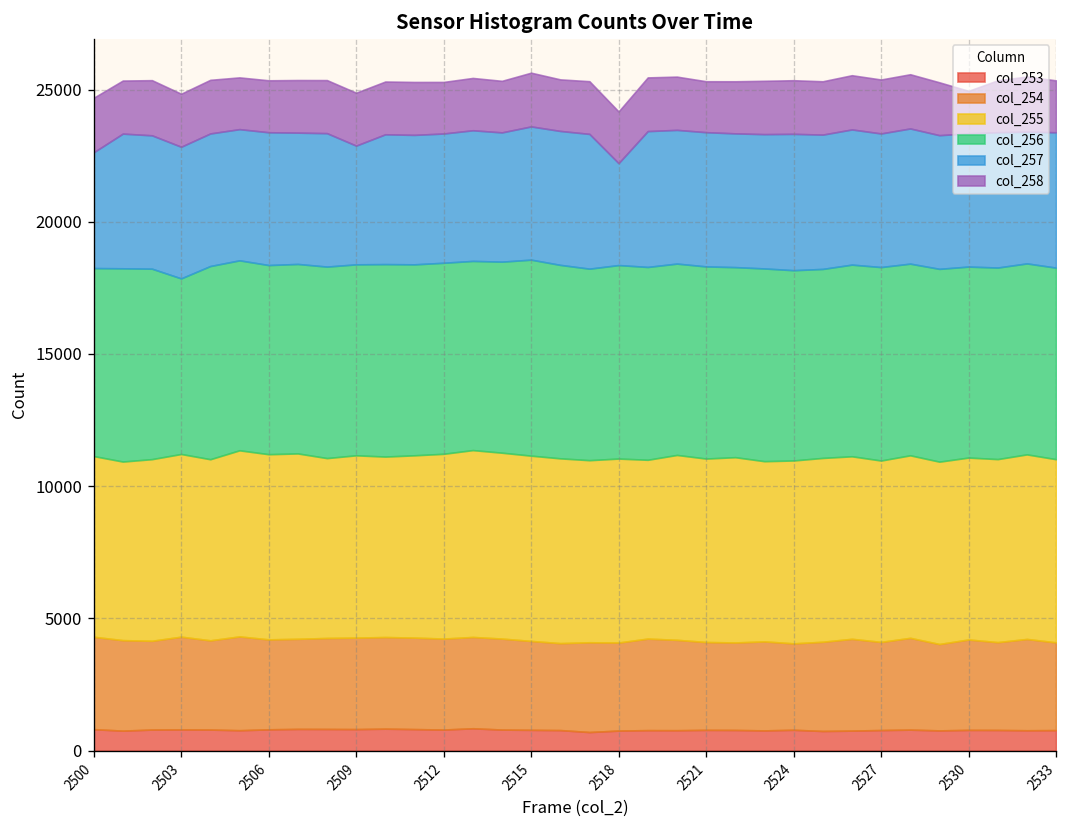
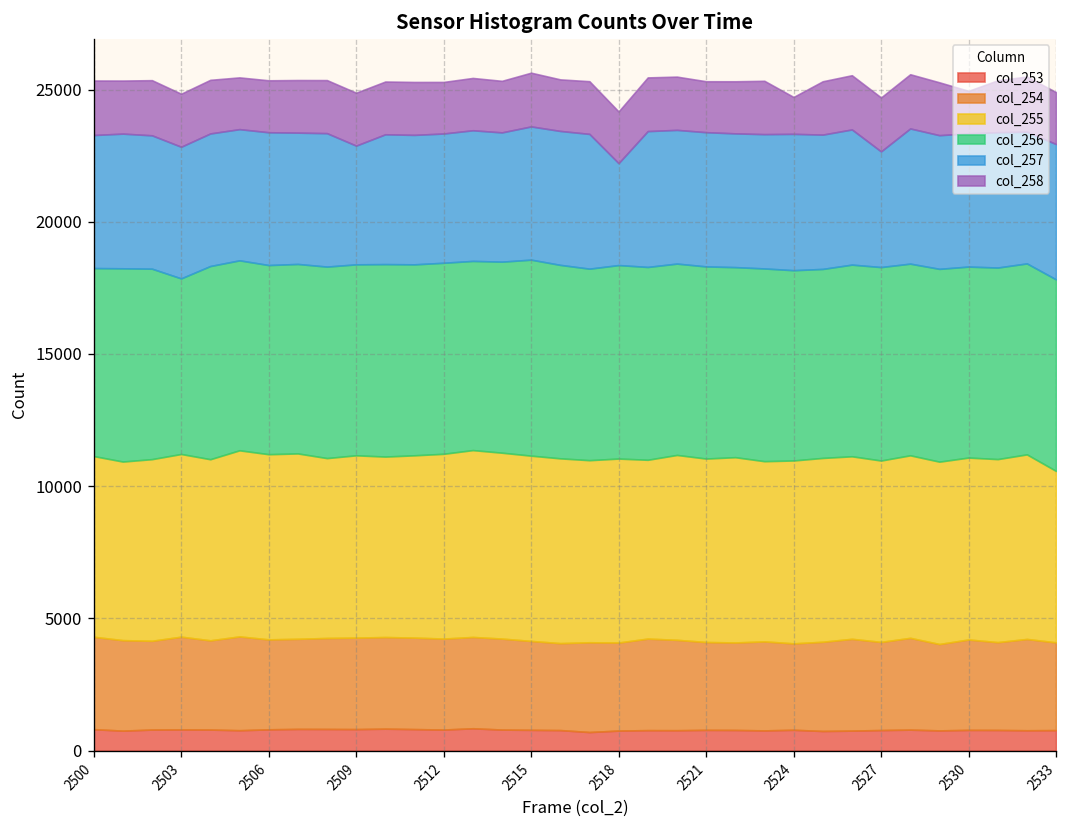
  {
    "col_255": {
      "2500": 6800,
      "2503": 6900,
      "2506": 7000,
      "2509": 6900,
      "2512": 7000,
      "2515": 7000,
      "2518": 7000,
      "2521": 6900,
      "2524": 6900,
      "2527": 6900,
      "2530": 6900,
-     "2533": 6900
+     "2533": 6500
    },
    "col_256": {
      "2500": 7100,
      "2503": 6600,
      "2506": 7200,
      "2509": 7200,
      "2512": 7200,
      "2515": 7400,
      "2518": 7300,
      "2521": 7300,
      "2524": 7200,
      "2527": 7300,
      "2530": 7200,
      "2533": 7200
    },
    "col_257": {
-     "2500": 4400,
+     "2500": 5000,
      "2503": 5000,
      "2506": 5000,
      "2509": 4500,
      "2512": 4900,
      "2515": 5000,
      "2518": 3900,
      "2521": 5100,
      "2524": 5200,
-     "2527": 5100,
+     "2527": 4400,
      "2533": 5100
    },
    "col_258": {
      "2500": 2100,
      "2503": 2000,
      "2506": 2000,
      "2509": 2000,
      "2512": 2000,
      "2515": 2000,
      "2518": 2000,
      "2521": 1900,
-     "2524": 2000,
+     "2524": 1400,
      "2527": 2000,
      "2533": 2000
    }
  }
